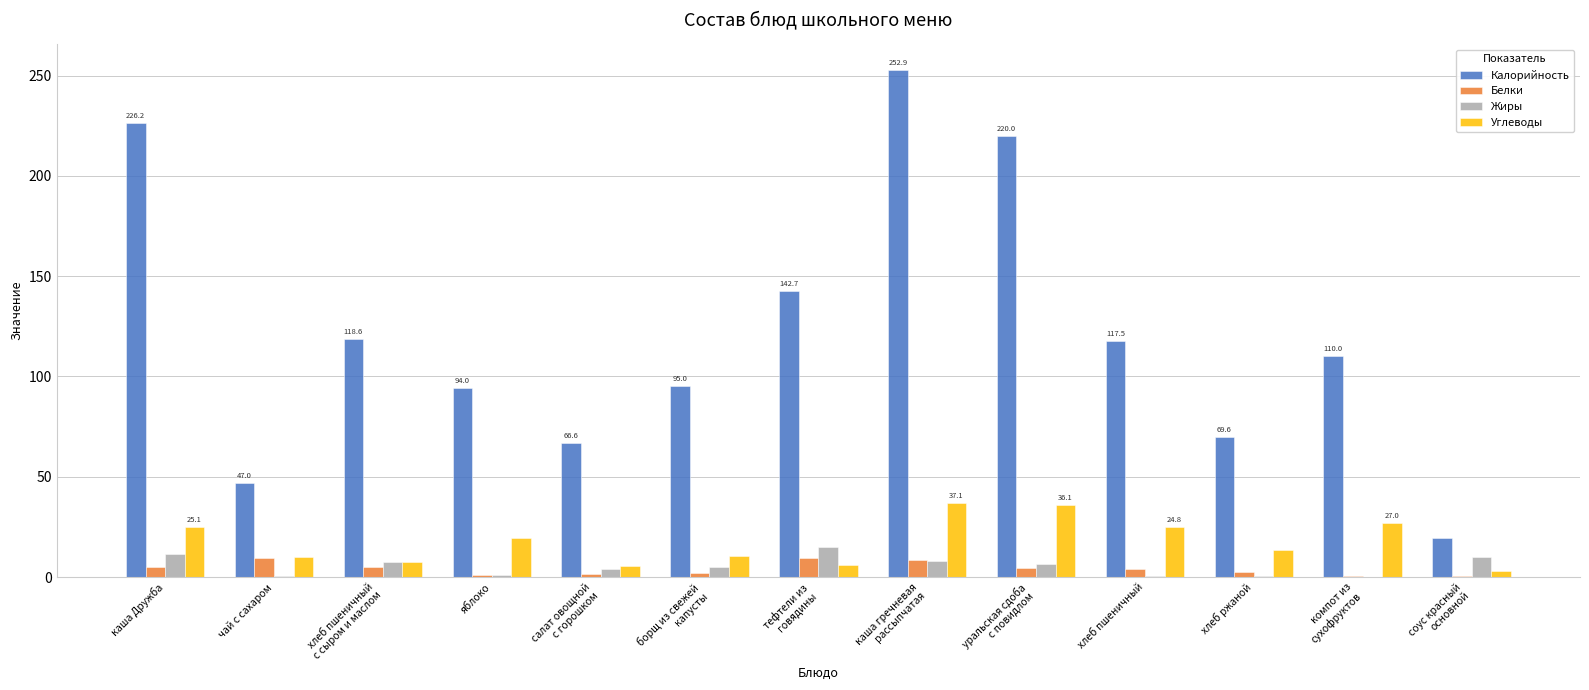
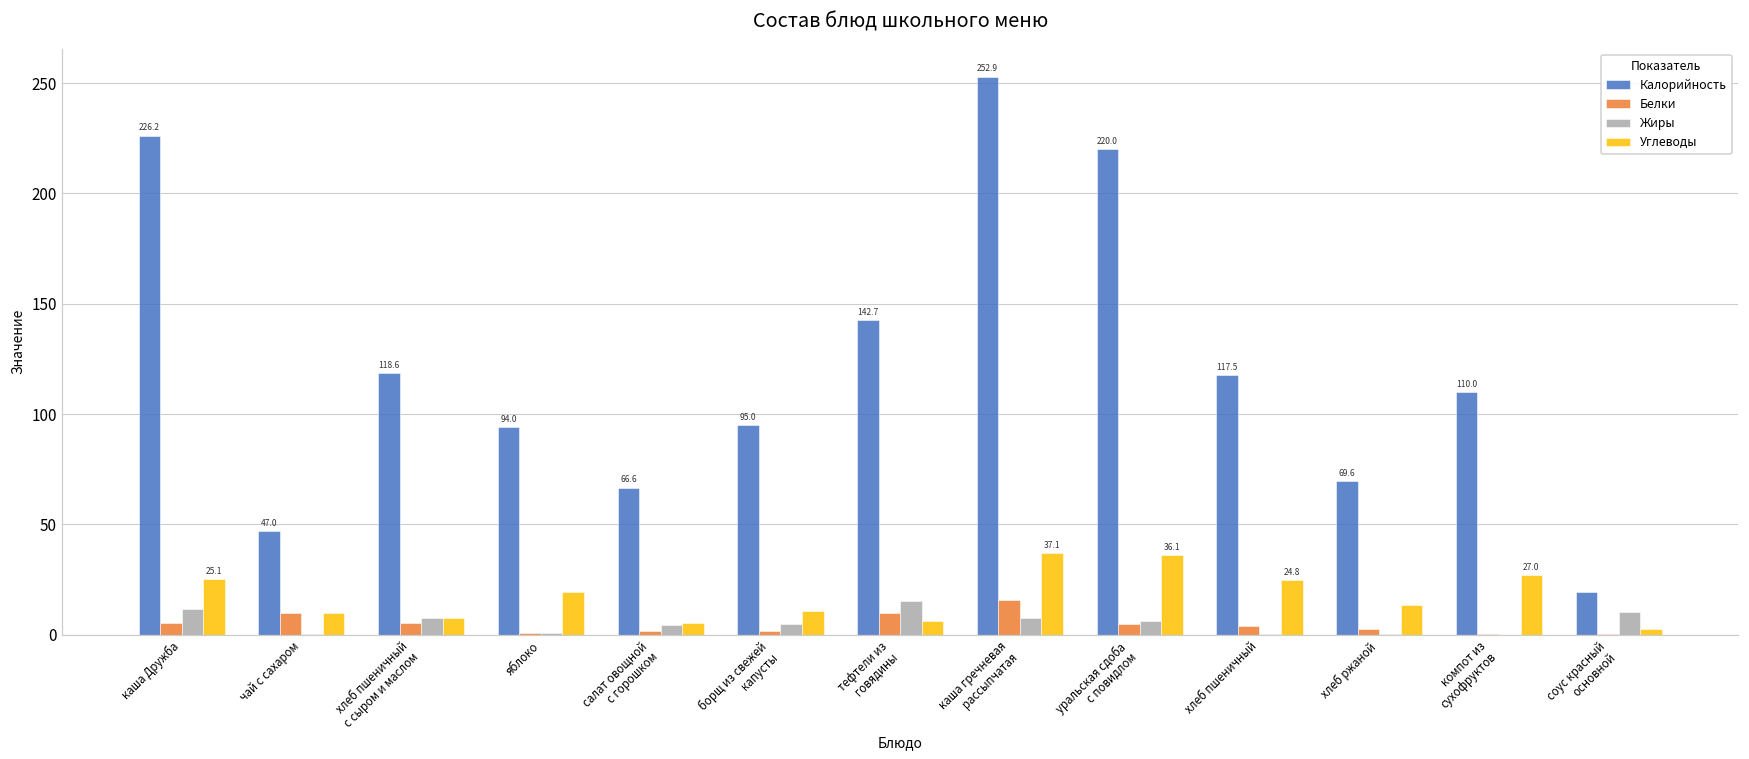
  {
    "Калорийность": {
      "каша Дружба": 226.2,
      "чай с сахаром": 47.0,
      "хлеб пшеничный с сыром и маслом": 118.6,
      "яблоко": 94.0,
      "салат овощной с горошком": 66.6,
      "борщ из свежей капусты": 95.0,
      "тефтели из говядины": 142.7,
      "каша гречневая рассыпчатая": 252.9,
      "уральская сдоба с повидлом": 220.0,
      "хлеб пшеничный": 117.5,
      "хлеб ржаной": 69.6,
      "компот из сухофруктов": 110.0
    },
    "Белки": {
      "каша Дружба": 5,
      "чай с сахаром": 10,
      "хлеб пшеничный с сыром и маслом": 5,
      "салат овощной с горошком": 2,
      "борщ из свежей капусты": 2,
      "тефтели из говядины": 10,
-     "каша гречневая рассыпчатая": 9,
+     "каша гречневая рассыпчатая": 16,
      "уральская сдоба с повидлом": 5,
      "хлеб пшеничный": 4,
      "хлеб ржаной": 3
    },
    "Жиры": {
      "каша Дружба": 12,
      "хлеб пшеничный с сыром и маслом": 7,
      "салат овощной с горошком": 4,
      "борщ из свежей капусты": 5,
      "тефтели из говядины": 15,
      "каша гречневая рассыпчатая": 8,
      "уральская сдоба с повидлом": 6,
      "компот из сухофруктов": 0,
      "соус красный основной": 10
    },
    "Углеводы": {
      "каша Дружба": 25.1,
      "каша гречневая рассыпчатая": 37.1,
      "уральская сдоба с повидлом": 36.1,
      "хлеб пшеничный": 24.8,
      "компот из сухофруктов": 27.0
    }
  }
